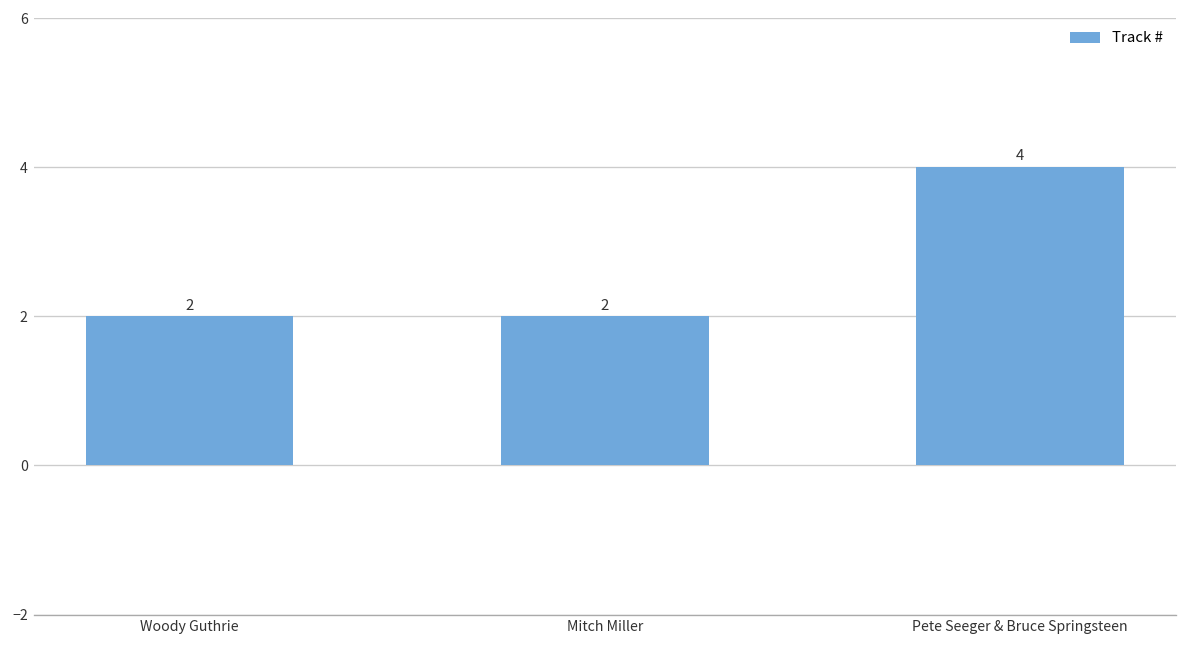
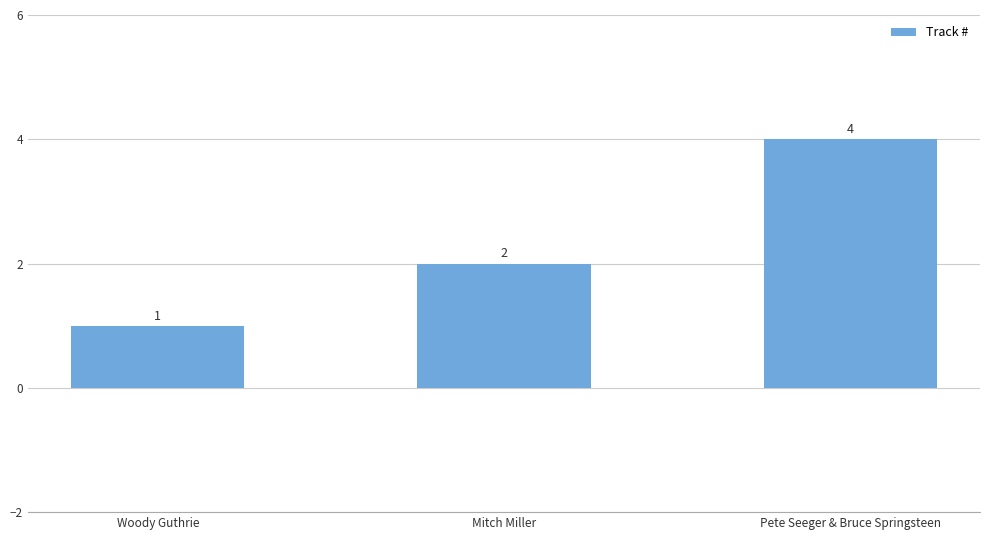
  {
-   "Woody Guthrie": 2,
+   "Woody Guthrie": 1,
    "Mitch Miller": 2,
    "Pete Seeger & Bruce Springsteen": 4
  }
